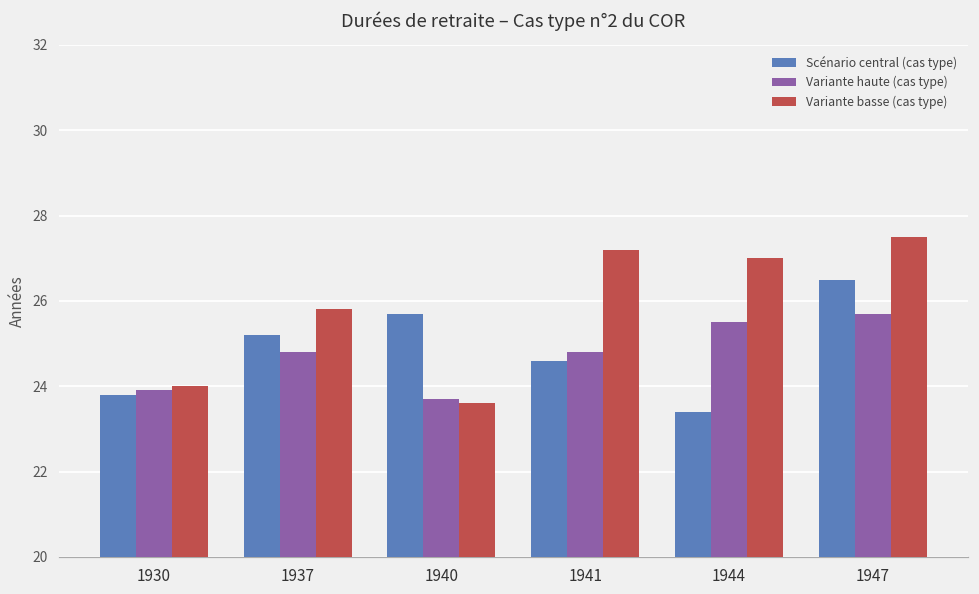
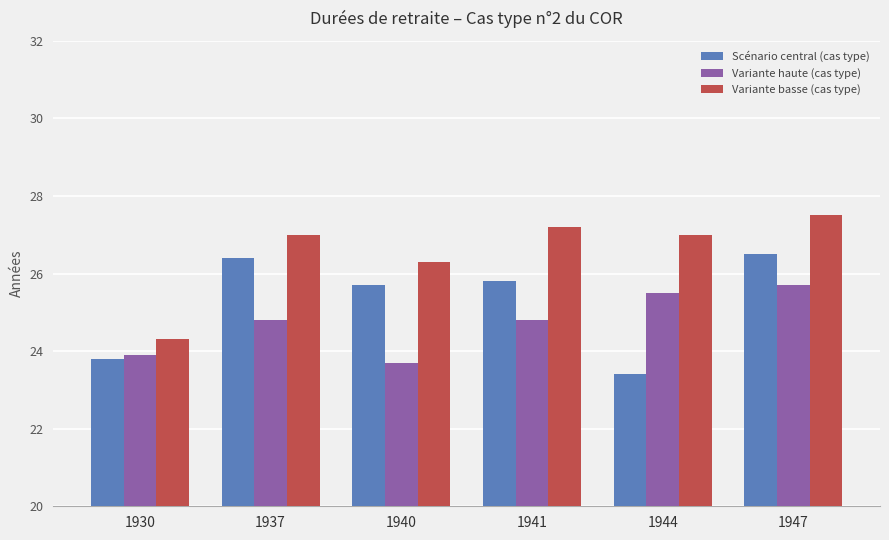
  {
    "Scénario central (cas type)": {
      "1930": 23.8,
-     "1937": 25.2,
+     "1937": 26.4,
      "1940": 25.7,
-     "1941": 24.6,
+     "1941": 25.8,
      "1944": 23.4,
      "1947": 26.5
    },
    "Variante haute (cas type)": {
      "1930": 23.9,
      "1937": 24.8,
      "1940": 23.7,
      "1941": 24.8,
      "1944": 25.5,
      "1947": 25.7
    },
    "Variante basse (cas type)": {
-     "1930": 24.0,
-     "1937": 25.8,
-     "1940": 23.6,
+     "1930": 24.3,
+     "1937": 27.0,
+     "1940": 26.3,
      "1941": 27.2,
      "1944": 27.0,
      "1947": 27.5
    }
  }
